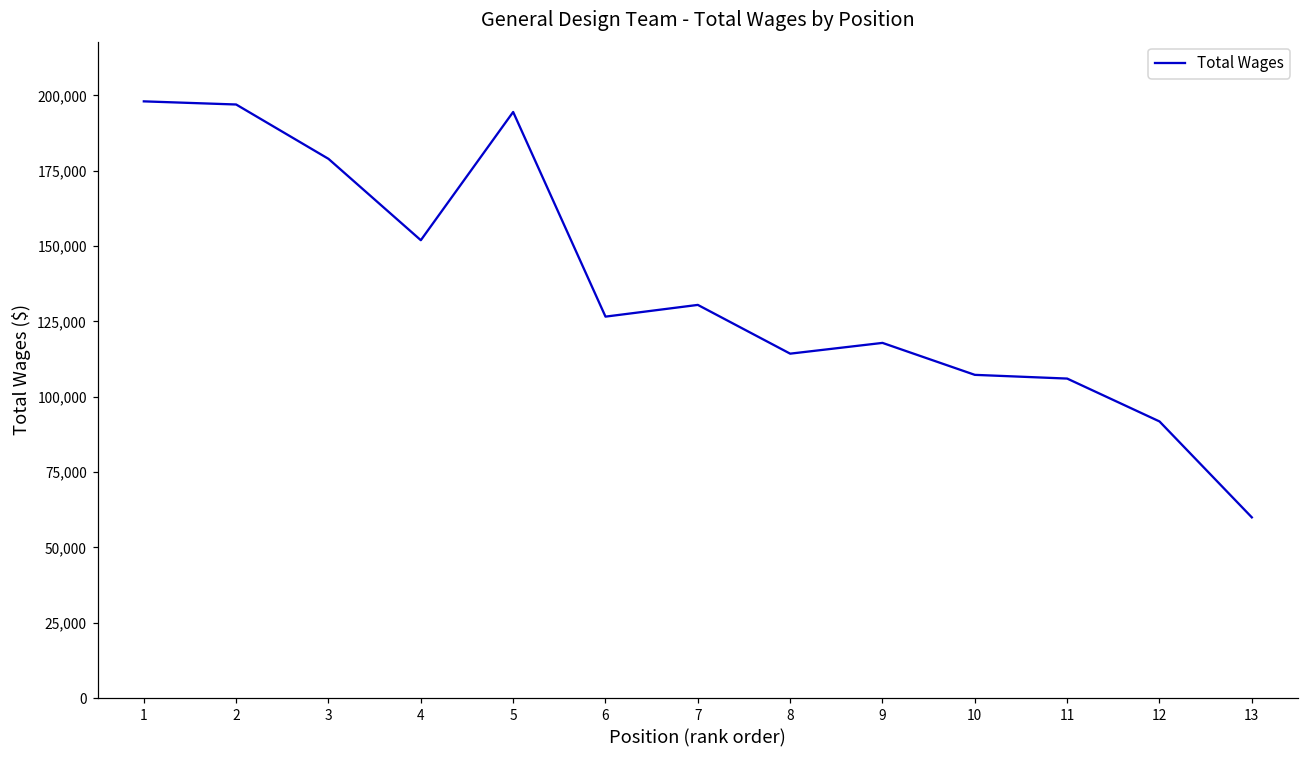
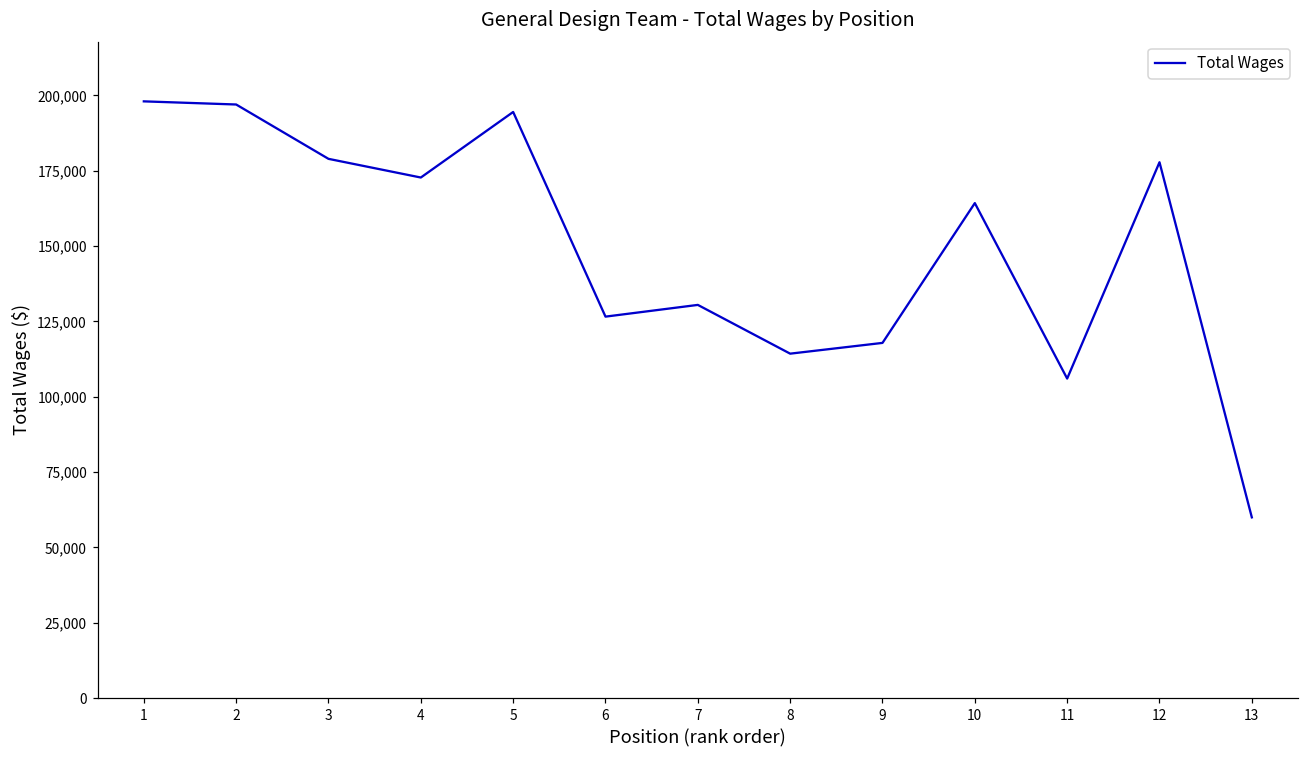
  {
    "1": "198,000",
    "2": "197,000",
    "3": "179,000",
-   "4": "152,000",
+   "4": "173,000",
    "5": "194,000",
    "6": "127,000",
    "7": "130,000",
    "8": "114,000",
    "9": "118,000",
-   "10": "107,000",
+   "10": "164,000",
    "11": "106,000",
-   "12": "92,000",
+   "12": "178,000",
    "13": "60,000"
  }
